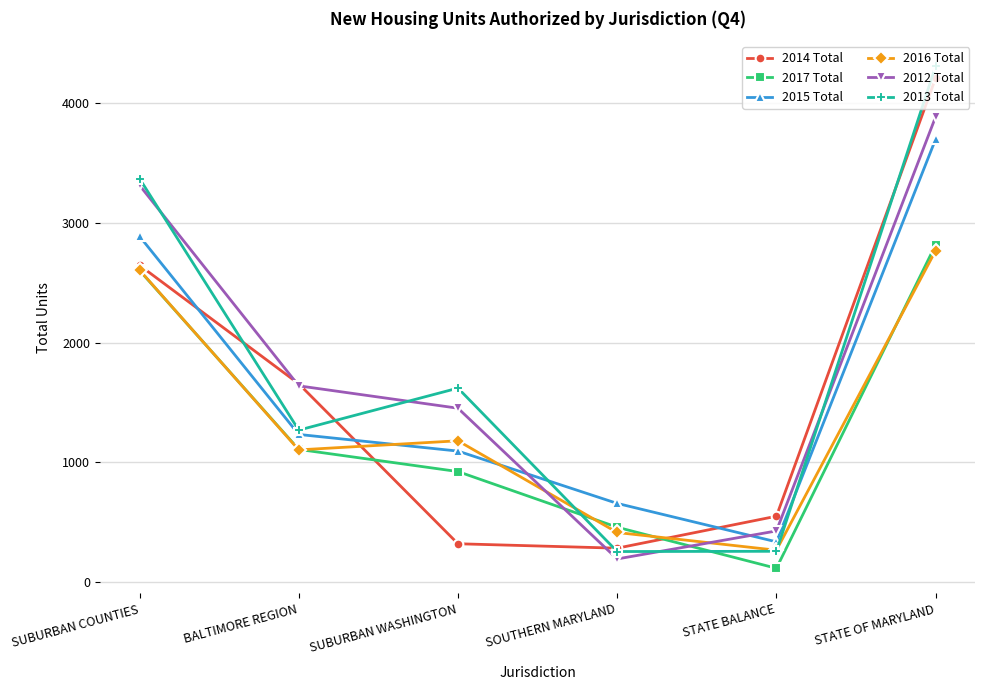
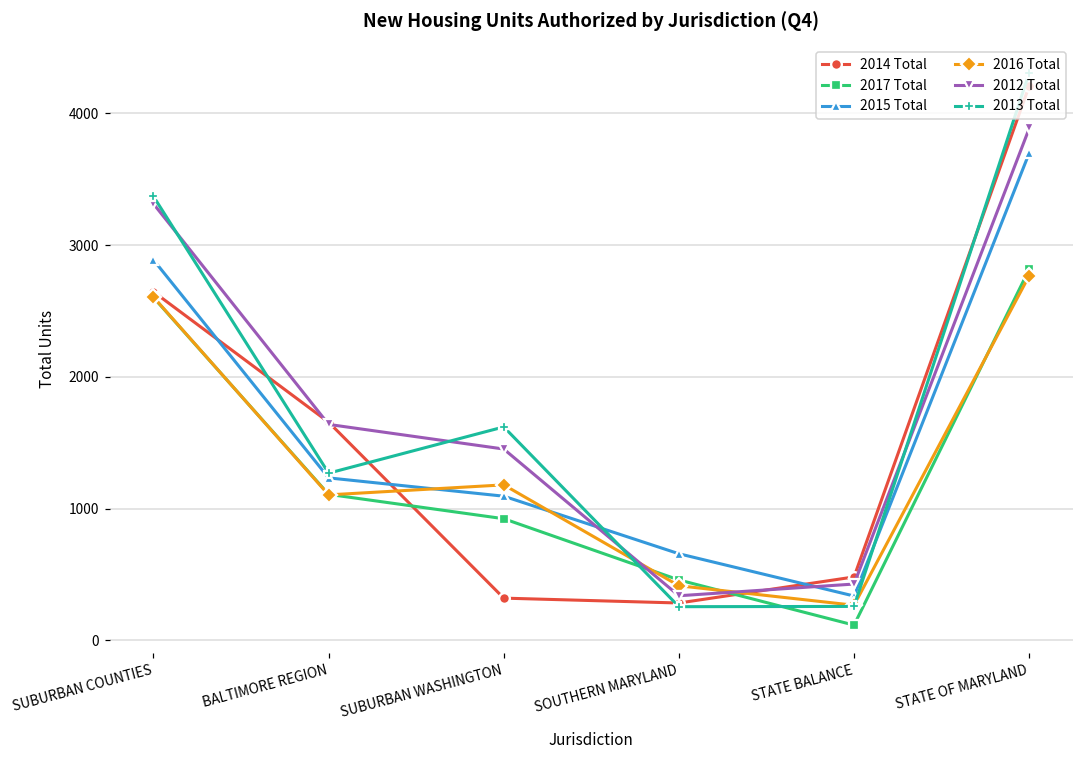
  {
    "2014 Total": {
      "SUBURBAN COUNTIES": 2650,
      "SUBURBAN WASHINGTON": 320,
      "SOUTHERN MARYLAND": 280,
-     "STATE BALANCE": 550
+     "STATE BALANCE": 480
    },
    "2015 Total": {
      "SUBURBAN COUNTIES": 2890,
      "BALTIMORE REGION": 1230,
      "SUBURBAN WASHINGTON": 1090,
      "SOUTHERN MARYLAND": 660,
      "STATE BALANCE": 340,
      "STATE OF MARYLAND": 3700
    },
    "2016 Total": {
      "SUBURBAN WASHINGTON": 1180,
      "SOUTHERN MARYLAND": 410,
      "STATE OF MARYLAND": 2770
    },
    "2012 Total": {
      "SUBURBAN COUNTIES": 3310,
      "SUBURBAN WASHINGTON": 1450,
-     "SOUTHERN MARYLAND": 190,
+     "SOUTHERN MARYLAND": 340,
      "STATE BALANCE": 430,
      "STATE OF MARYLAND": 3890
    }
  }
